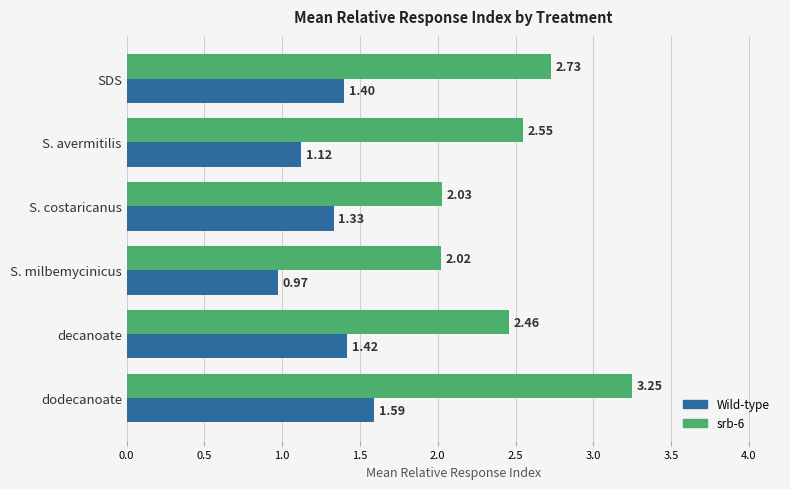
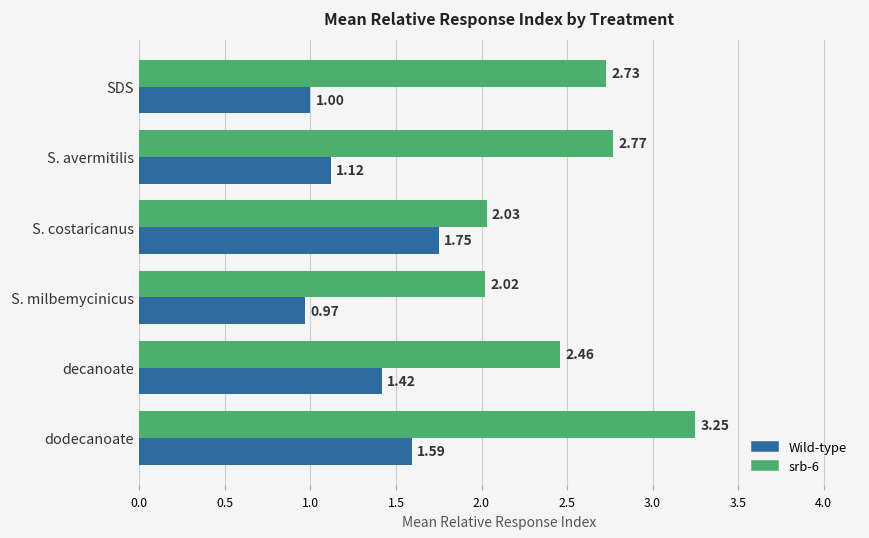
  {
    "Wild-type": {
-     "SDS": 1.40,
+     "SDS": 1.00,
      "S. avermitilis": 1.12,
-     "S. costaricanus": 1.33,
+     "S. costaricanus": 1.75,
      "S. milbemycinicus": 0.97,
      "decanoate": 1.42,
      "dodecanoate": 1.59
    },
    "srb-6": {
      "SDS": 2.73,
-     "S. avermitilis": 2.55,
+     "S. avermitilis": 2.77,
      "S. costaricanus": 2.03,
      "S. milbemycinicus": 2.02,
      "decanoate": 2.46,
      "dodecanoate": 3.25
    }
  }
